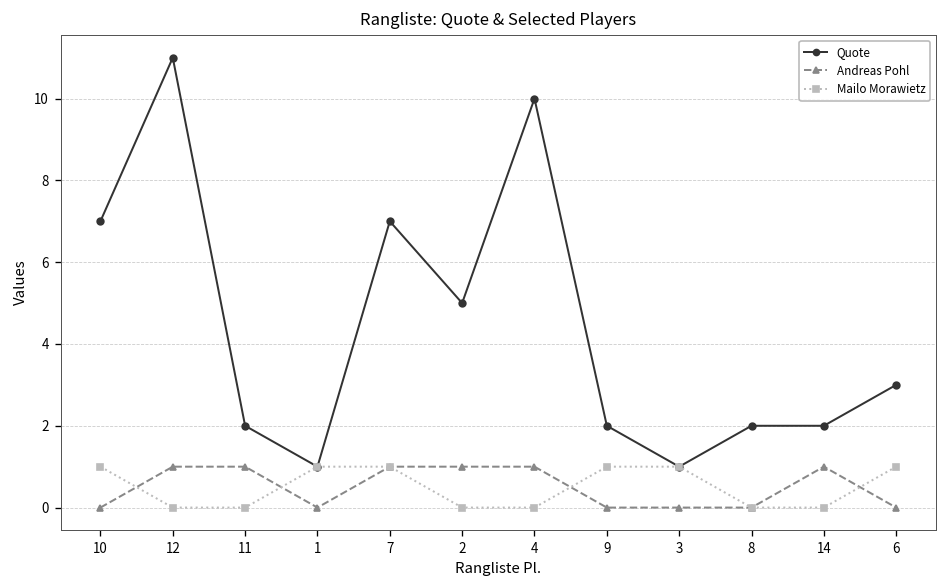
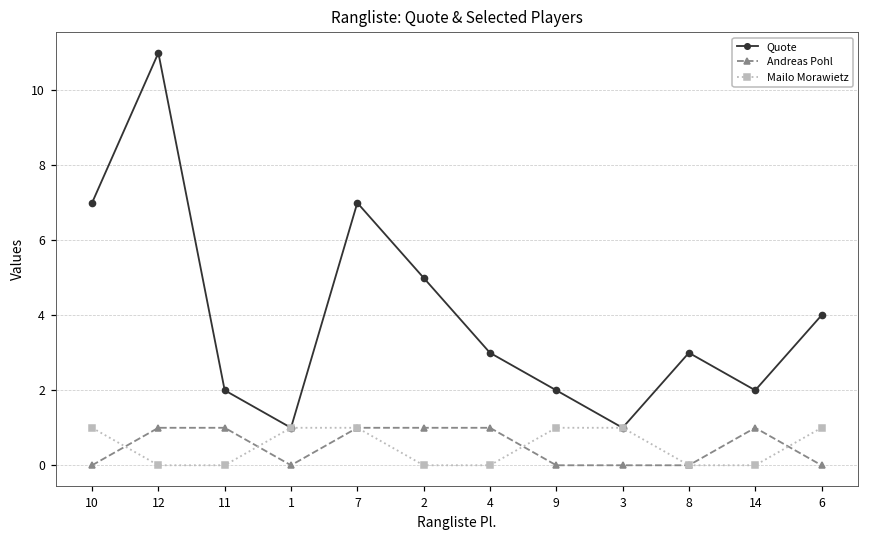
  {
    "Quote": {
      "10": 7,
      "12": 11,
      "11": 2,
      "7": 7,
      "2": 5,
-     "4": 10,
+     "4": 3,
      "9": 2,
-     "8": 2,
+     "8": 3,
      "14": 2,
-     "6": 3
+     "6": 4
    },
    "Andreas Pohl": {
      "10": 0,
      "12": 1,
      "11": 1,
      "1": 0,
      "2": 1,
      "4": 1,
      "9": 0,
      "3": 0,
      "14": 1,
      "6": 0
    },
    "Mailo Morawietz": {
      "10": 1,
      "12": 0,
      "11": 0,
      "2": 0,
      "4": 0,
      "9": 1,
      "14": 0,
      "6": 1
    }
  }
